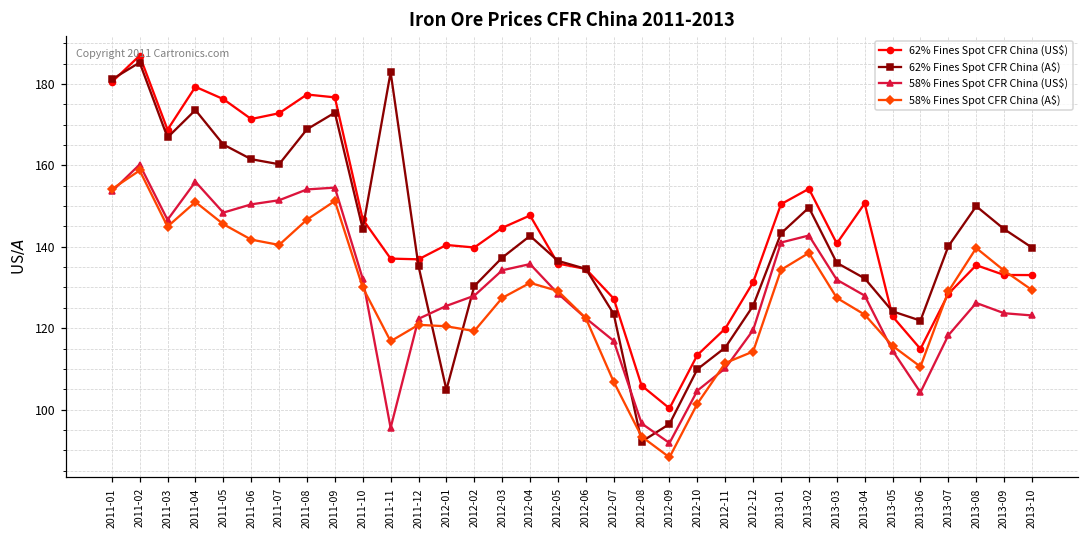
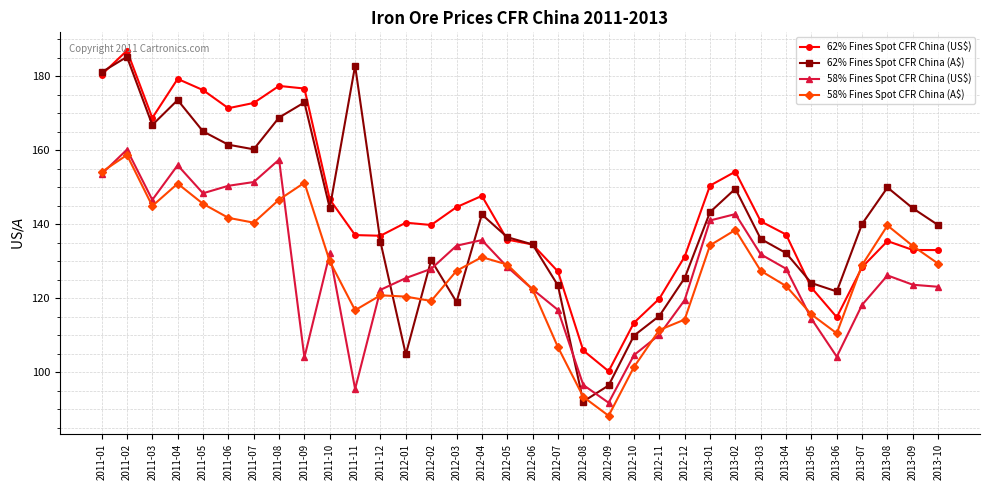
  {
    "62% Fines Spot CFR China (US$)": {
      "2011-03": 169,
      "2011-04": 179,
      "2011-05": 176,
      "2011-06": 171,
      "2011-07": 173,
      "2011-08": 177,
      "2011-09": 177,
      "2011-10": 147,
      "2011-11": 137,
      "2011-12": 137,
      "2012-01": 140,
      "2012-02": 140,
      "2012-03": 145,
      "2012-04": 148,
      "2012-07": 127,
      "2012-08": 106,
      "2012-09": 100,
      "2012-10": 113,
      "2012-11": 120,
      "2012-12": 131,
      "2013-01": 150,
      "2013-02": 154,
      "2013-03": 141,
-     "2013-04": 151,
+     "2013-04": 137,
      "2013-05": 123,
      "2013-06": 115,
      "2013-08": 135,
      "2013-09": 133,
      "2013-10": 133
    },
    "62% Fines Spot CFR China (A$)": {
      "2011-02": 185,
      "2011-03": 167,
      "2011-04": 174,
      "2011-05": 165,
      "2011-06": 162,
      "2011-07": 160,
      "2011-08": 169,
      "2011-09": 173,
      "2011-10": 144,
      "2011-11": 183,
      "2011-12": 135,
      "2012-01": 105,
      "2012-02": 130,
-     "2012-03": 137,
+     "2012-03": 119,
      "2012-04": 143,
      "2012-07": 123,
      "2012-08": 92,
      "2012-09": 96,
      "2012-10": 110,
      "2012-11": 115,
      "2012-12": 125,
      "2013-01": 143,
      "2013-02": 150,
      "2013-03": 136,
      "2013-04": 132,
      "2013-05": 124,
      "2013-06": 122,
      "2013-07": 140,
      "2013-08": 150,
      "2013-09": 144,
      "2013-10": 140
    },
    "58% Fines Spot CFR China (US$)": {
      "2011-02": 160,
      "2011-03": 147,
      "2011-04": 156,
      "2011-05": 148,
      "2011-06": 150,
      "2011-07": 151,
-     "2011-08": 154,
-     "2011-09": 155,
+     "2011-08": 158,
+     "2011-09": 104,
      "2011-10": 132,
      "2011-11": 96,
      "2011-12": 122,
      "2012-01": 125,
      "2012-02": 128,
      "2012-03": 134,
      "2012-04": 136,
      "2012-07": 117,
      "2012-08": 97,
      "2012-09": 92,
      "2012-10": 105,
      "2012-11": 110,
      "2012-12": 120,
      "2013-01": 141,
      "2013-02": 143,
      "2013-03": 132,
      "2013-04": 128,
      "2013-05": 114,
      "2013-06": 104,
      "2013-07": 118,
      "2013-08": 126,
      "2013-09": 124,
      "2013-10": 123
    },
    "58% Fines Spot CFR China (A$)": {
      "2011-02": 159,
      "2011-03": 145,
      "2011-04": 151,
      "2011-05": 146,
      "2011-06": 142,
      "2011-07": 140,
      "2011-08": 147,
      "2011-09": 151,
      "2011-10": 130,
      "2011-11": 117,
      "2011-12": 121,
      "2012-01": 120,
      "2012-02": 119,
      "2012-03": 127,
      "2012-04": 131,
      "2012-07": 107,
      "2012-08": 93,
      "2012-09": 88,
      "2012-10": 101,
      "2012-11": 111,
      "2012-12": 114,
      "2013-01": 134,
      "2013-02": 138,
      "2013-03": 127,
      "2013-04": 123,
      "2013-05": 116,
      "2013-06": 111,
      "2013-08": 140,
      "2013-09": 134,
      "2013-10": 129
    }
  }
